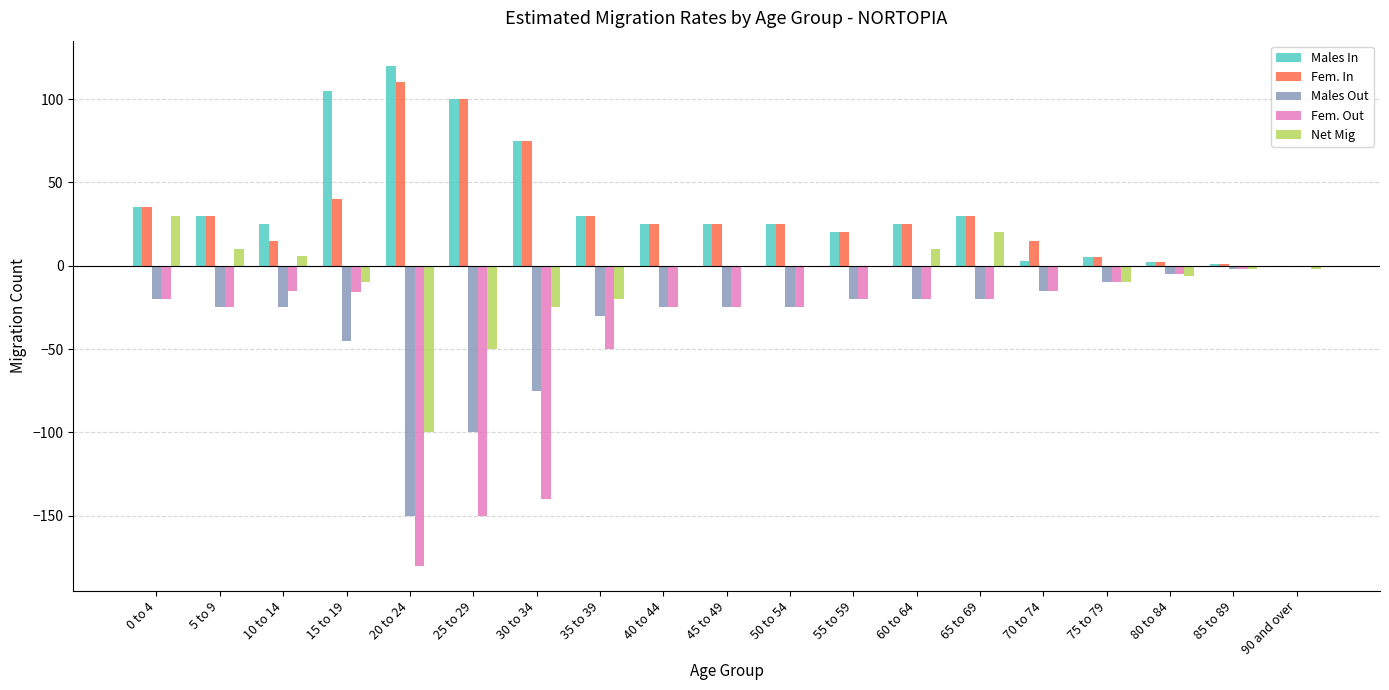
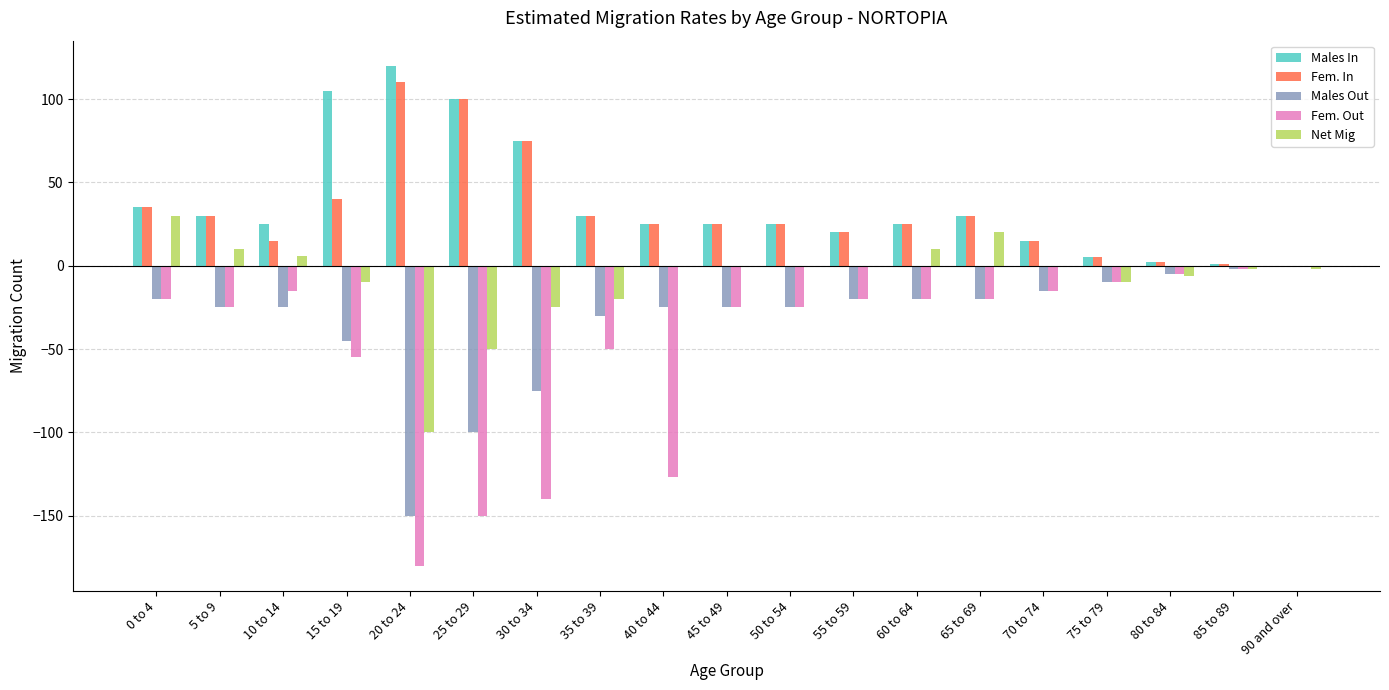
  {
    "Males In": {
      "0 to 4": 35,
      "5 to 9": 30,
      "10 to 14": 25,
      "15 to 19": 105,
      "20 to 24": 120,
      "25 to 29": 100,
      "30 to 34": 75,
      "35 to 39": 30,
      "40 to 44": 25,
      "45 to 49": 25,
      "50 to 54": 25,
      "55 to 59": 20,
      "60 to 64": 25,
      "65 to 69": 30,
-     "70 to 74": 3,
+     "70 to 74": 15,
      "75 to 79": 5,
      "80 to 84": 2,
      "90 and over": 0
    },
    "Fem. In": {
      "0 to 4": 35,
      "5 to 9": 30,
      "10 to 14": 15,
      "15 to 19": 40,
      "20 to 24": 110,
      "25 to 29": 100,
      "30 to 34": 75,
      "35 to 39": 30,
      "40 to 44": 25,
      "45 to 49": 25,
      "50 to 54": 25,
      "55 to 59": 20,
      "60 to 64": 25,
      "65 to 69": 30,
      "70 to 74": 15,
      "75 to 79": 5,
      "80 to 84": 2,
      "90 and over": 0
    },
    "Males Out": {
      "0 to 4": -20,
      "5 to 9": -25,
      "10 to 14": -25,
      "15 to 19": -45,
      "20 to 24": -150,
      "25 to 29": -100,
      "30 to 34": -75,
      "35 to 39": -30,
      "40 to 44": -25,
      "45 to 49": -25,
      "50 to 54": -25,
      "55 to 59": -20,
      "60 to 64": -20,
      "65 to 69": -20,
      "70 to 74": -15,
      "75 to 79": -10,
      "80 to 84": -5,
      "85 to 89": -2
    },
    "Fem. Out": {
      "0 to 4": -20,
      "5 to 9": -25,
      "10 to 14": -15,
-     "15 to 19": -16,
+     "15 to 19": -55,
      "20 to 24": -180,
      "25 to 29": -150,
      "30 to 34": -140,
      "35 to 39": -50,
-     "40 to 44": -25,
+     "40 to 44": -127,
      "45 to 49": -25,
      "50 to 54": -25,
      "55 to 59": -20,
      "60 to 64": -20,
      "65 to 69": -20,
      "70 to 74": -15,
      "75 to 79": -10,
      "80 to 84": -5,
      "85 to 89": -2
    },
    "Net Mig": {
      "0 to 4": 30,
      "5 to 9": 10,
      "10 to 14": 6,
      "15 to 19": -10,
      "20 to 24": -100,
      "25 to 29": -50,
      "30 to 34": -25,
      "35 to 39": -20,
      "40 to 44": 0,
      "45 to 49": 0,
      "50 to 54": 0,
      "55 to 59": 0,
      "60 to 64": 10,
      "65 to 69": 20,
      "70 to 74": 0,
      "75 to 79": -10,
      "80 to 84": -6,
      "85 to 89": -2,
      "90 and over": -2
    }
  }
